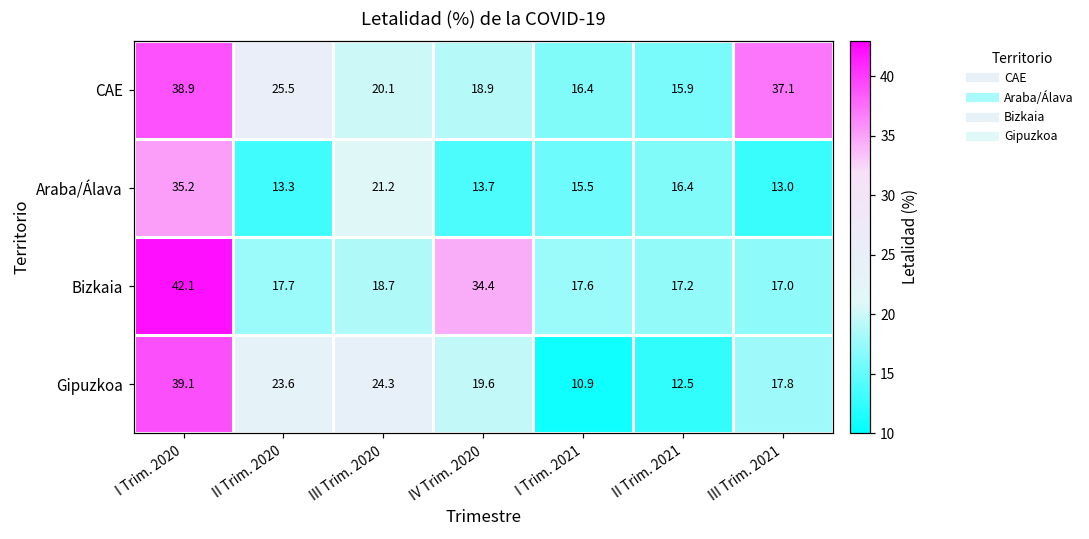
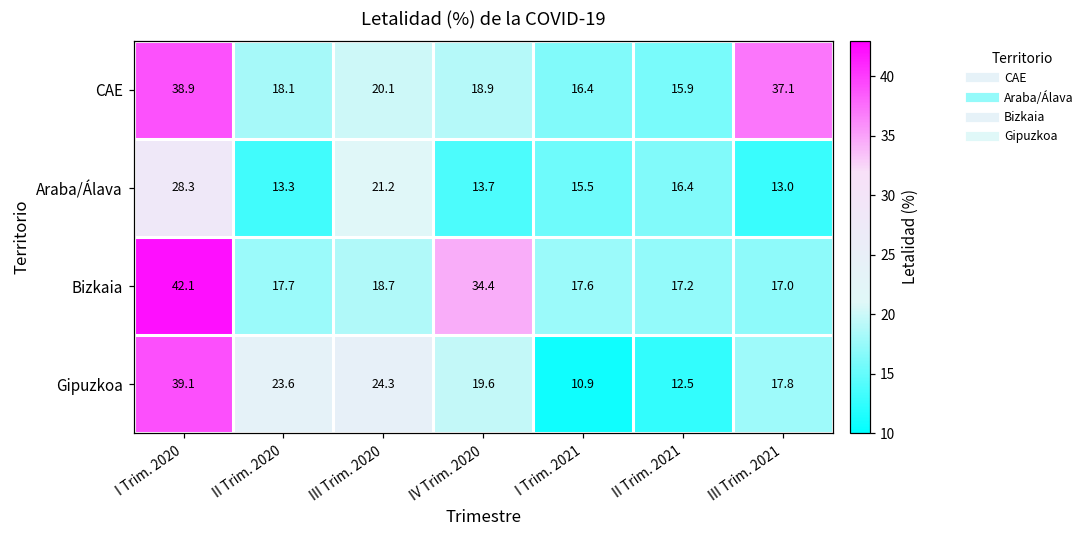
  {
    "CAE": {
      "I Trim. 2020": 38.9,
-     "II Trim. 2020": 25.5,
+     "II Trim. 2020": 18.1,
      "III Trim. 2020": 20.1,
      "IV Trim. 2020": 18.9,
      "I Trim. 2021": 16.4,
      "II Trim. 2021": 15.9,
      "III Trim. 2021": 37.1
    },
    "Araba/Álava": {
-     "I Trim. 2020": 35.2,
+     "I Trim. 2020": 28.3,
      "II Trim. 2020": 13.3,
      "III Trim. 2020": 21.2,
      "IV Trim. 2020": 13.7,
      "I Trim. 2021": 15.5,
      "II Trim. 2021": 16.4,
      "III Trim. 2021": 13.0
    },
    "Bizkaia": {
      "I Trim. 2020": 42.1,
      "II Trim. 2020": 17.7,
      "III Trim. 2020": 18.7,
      "IV Trim. 2020": 34.4,
      "I Trim. 2021": 17.6,
      "II Trim. 2021": 17.2,
      "III Trim. 2021": 17.0
    },
    "Gipuzkoa": {
      "I Trim. 2020": 39.1,
      "II Trim. 2020": 23.6,
      "III Trim. 2020": 24.3,
      "IV Trim. 2020": 19.6,
      "I Trim. 2021": 10.9,
      "II Trim. 2021": 12.5,
      "III Trim. 2021": 17.8
    }
  }
